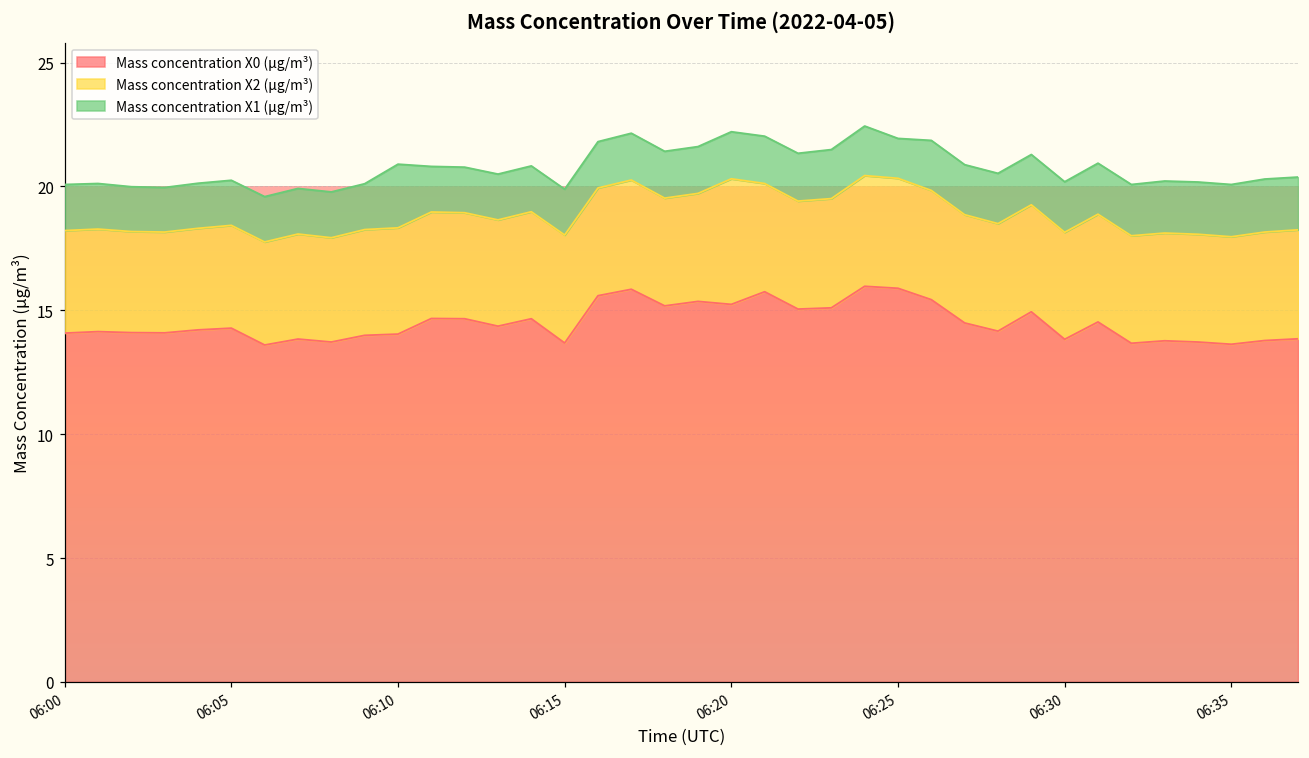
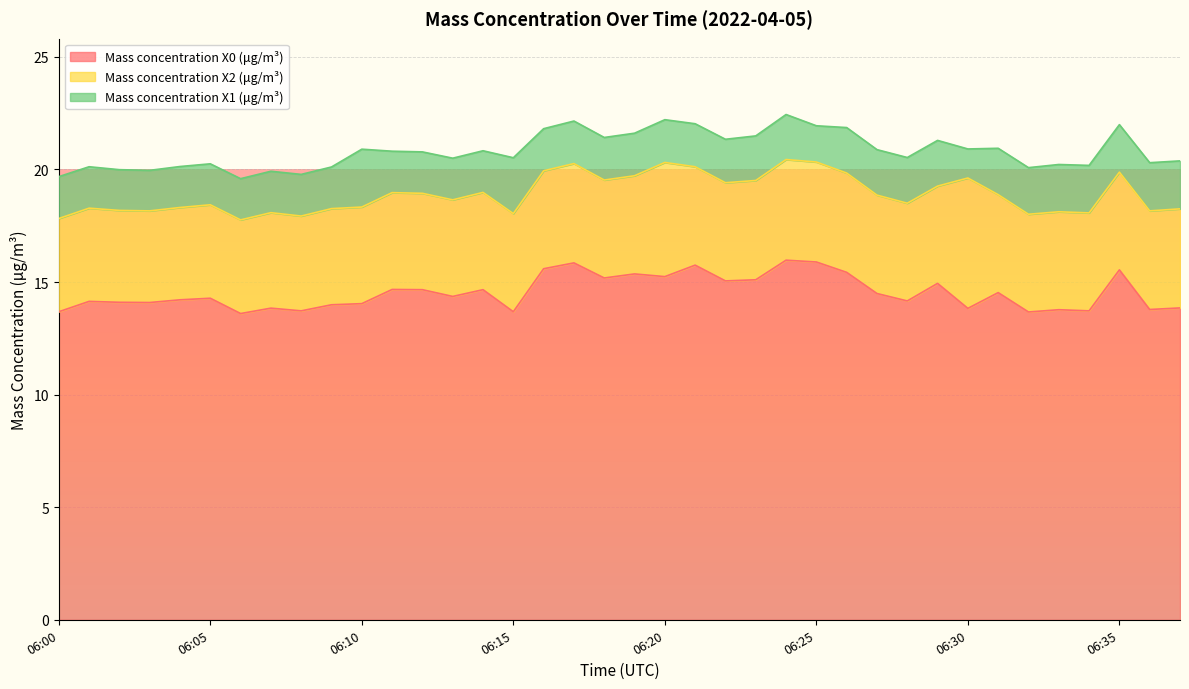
  {
    "Mass concentration X0 (μg/m³)": {
-     "06:00": 14.1,
+     "06:00": 13.7,
      "06:05": 14.3,
      "06:10": 14.0,
      "06:15": 13.7,
      "06:20": 15.2,
      "06:25": 15.9,
      "06:30": 13.8,
-     "06:35": 13.6
+     "06:35": 15.5
    },
    "Mass concentration X2 (μg/m³)": {
      "06:00": 4.1,
      "06:05": 4.2,
      "06:10": 4.3,
      "06:15": 4.4,
      "06:20": 5.1,
      "06:25": 4.4,
-     "06:30": 4.3,
+     "06:30": 5.8,
      "06:35": 4.3
    },
    "Mass concentration X1 (μg/m³)": {
      "06:00": 1.9,
      "06:05": 1.8,
      "06:10": 2.6,
-     "06:15": 1.9,
+     "06:15": 2.5,
      "06:20": 1.9,
      "06:25": 1.6,
-     "06:30": 2.0,
+     "06:30": 1.3,
      "06:35": 2.1
    }
  }
